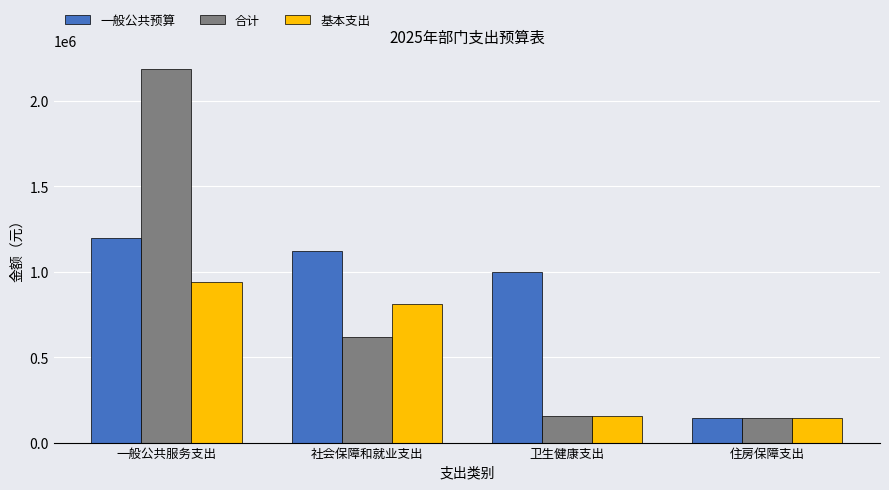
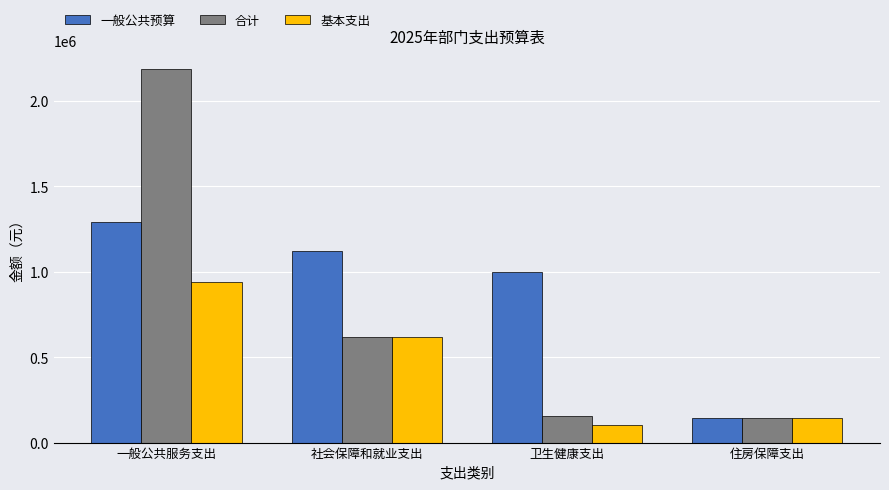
  {
    "一般公共预算": {
-     "一般公共服务支出": 1200000,
+     "一般公共服务支出": 1290000,
      "社会保障和就业支出": 1120000,
      "卫生健康支出": 1000000,
      "住房保障支出": 140000
    },
    "合计": {
      "一般公共服务支出": 2190000,
      "社会保障和就业支出": 620000,
      "卫生健康支出": 150000,
      "住房保障支出": 140000
    },
    "基本支出": {
      "一般公共服务支出": 940000,
-     "社会保障和就业支出": 810000,
-     "卫生健康支出": 150000,
+     "社会保障和就业支出": 620000,
+     "卫生健康支出": 100000,
      "住房保障支出": 140000
    }
  }
